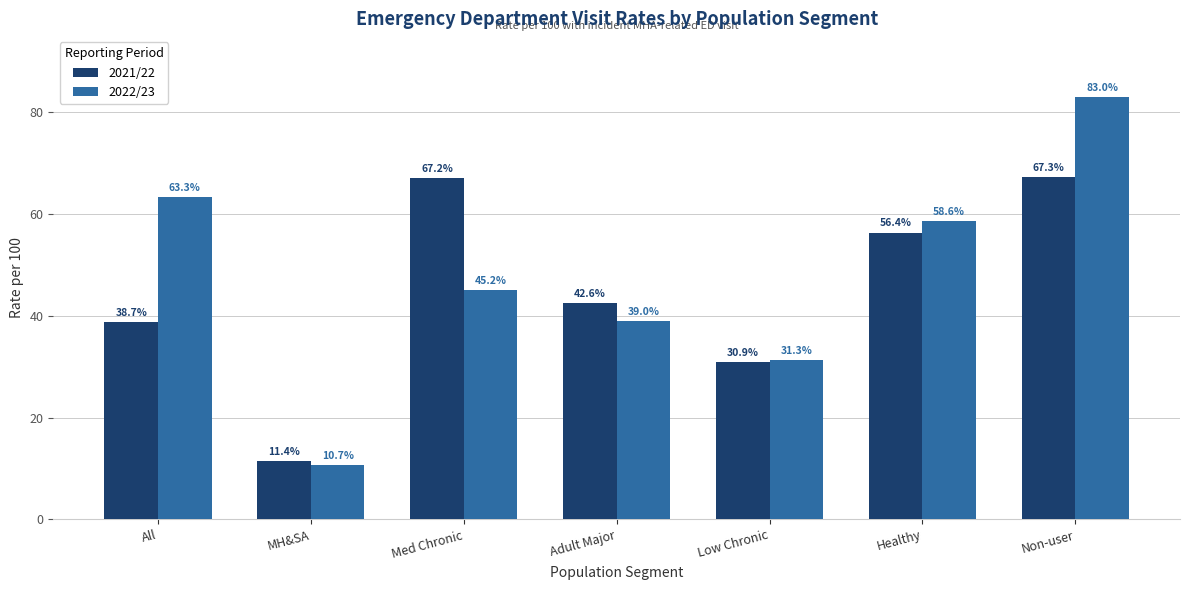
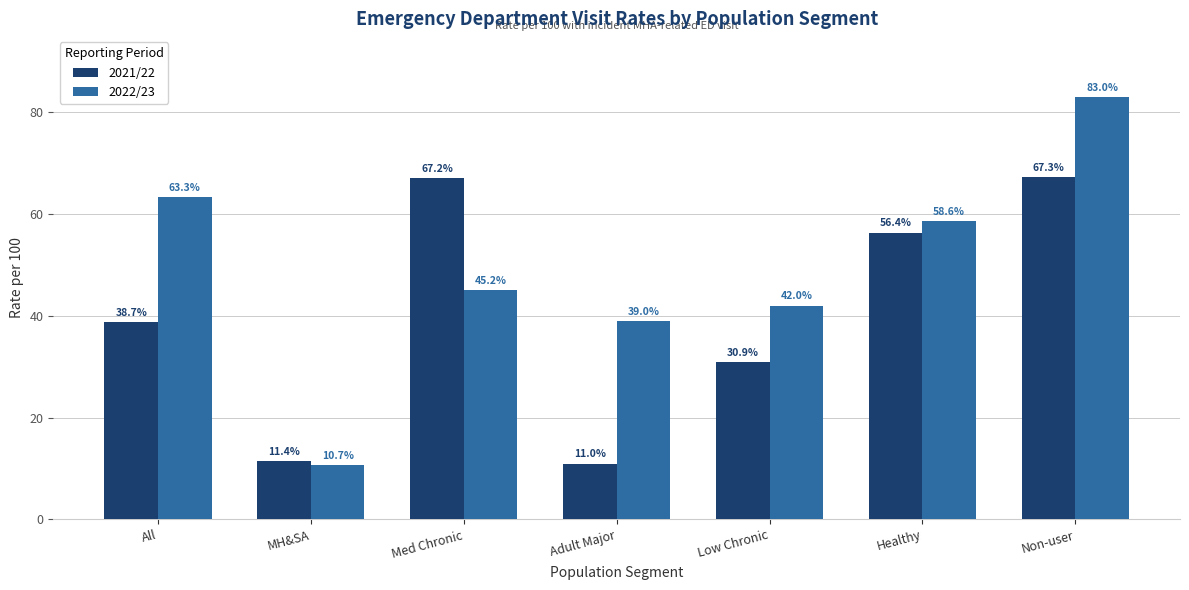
  {
    "2021/22": {
      "All": "38.7%",
      "MH&SA": "11.4%",
      "Med Chronic": "67.2%",
-     "Adult Major": "42.6%",
+     "Adult Major": "11.0%",
      "Low Chronic": "30.9%",
      "Healthy": "56.4%",
      "Non-user": "67.3%"
    },
    "2022/23": {
      "All": "63.3%",
      "MH&SA": "10.7%",
      "Med Chronic": "45.2%",
      "Adult Major": "39.0%",
-     "Low Chronic": "31.3%",
+     "Low Chronic": "42.0%",
      "Healthy": "58.6%",
      "Non-user": "83.0%"
    }
  }
